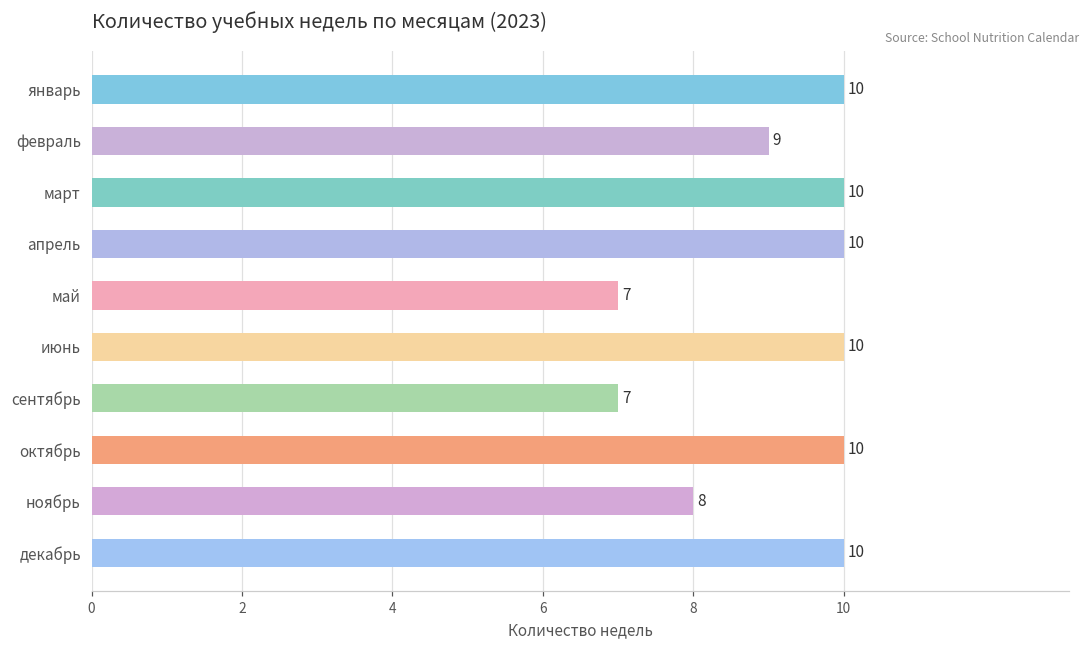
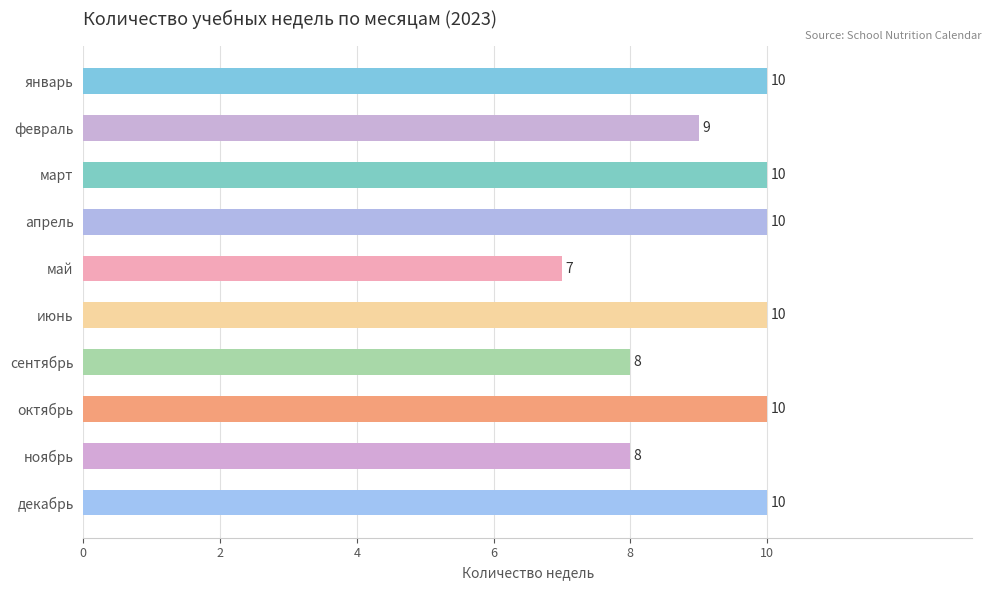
  {
    "январь": 10,
    "февраль": 9,
    "март": 10,
    "апрель": 10,
    "май": 7,
    "июнь": 10,
-   "сентябрь": 7,
+   "сентябрь": 8,
    "октябрь": 10,
    "ноябрь": 8,
    "декабрь": 10
  }
